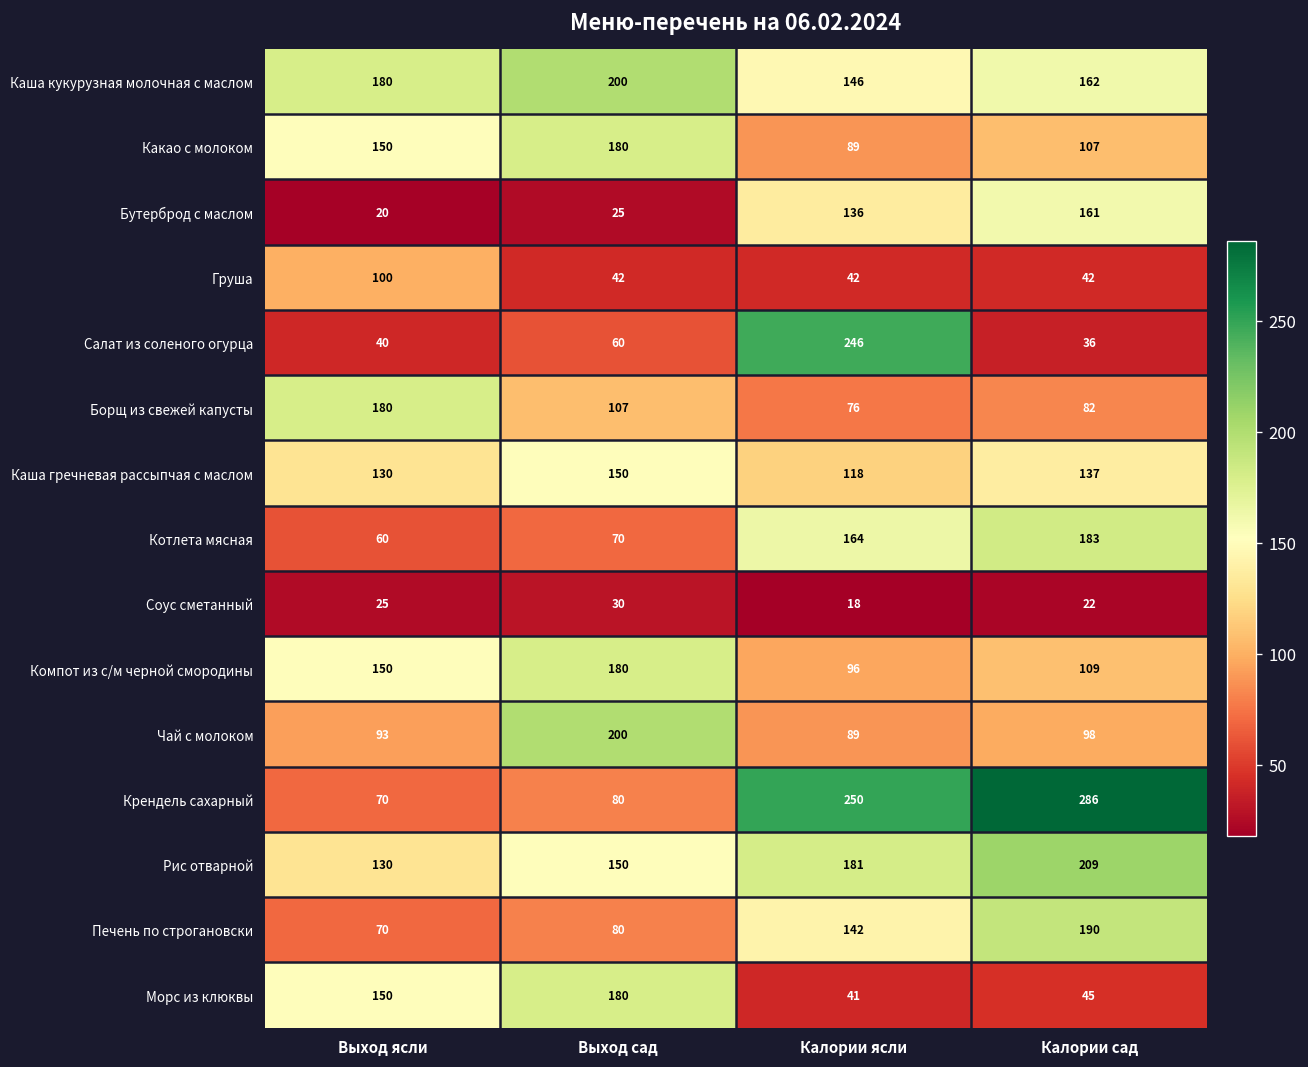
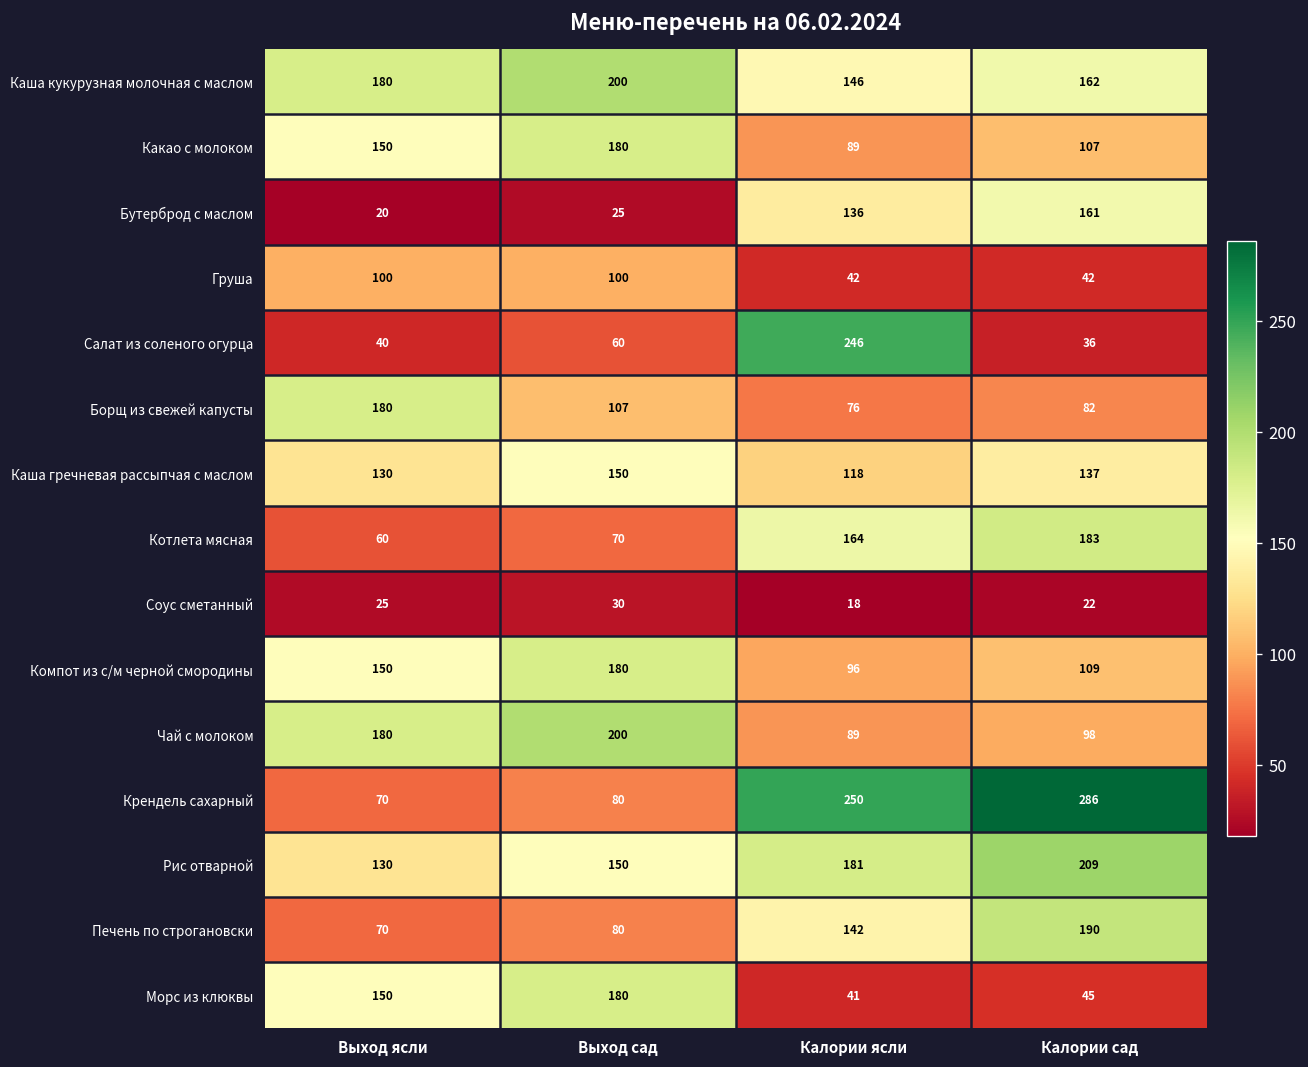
  {
    "Каша кукурузная молочная с маслом": {
      "Выход ясли": 180,
      "Выход сад": 200,
      "Калории ясли": 146,
      "Калории сад": 162
    },
    "Какао с молоком": {
      "Выход ясли": 150,
      "Выход сад": 180,
      "Калории ясли": 89,
      "Калории сад": 107
    },
    "Бутерброд с маслом": {
      "Выход ясли": 20,
      "Выход сад": 25,
      "Калории ясли": 136,
      "Калории сад": 161
    },
    "Груша": {
      "Выход ясли": 100,
-     "Выход сад": 42,
+     "Выход сад": 100,
      "Калории ясли": 42,
      "Калории сад": 42
    },
    "Салат из соленого огурца": {
      "Выход ясли": 40,
      "Выход сад": 60,
      "Калории ясли": 246,
      "Калории сад": 36
    },
    "Борщ из свежей капусты": {
      "Выход ясли": 180,
      "Выход сад": 107,
      "Калории ясли": 76,
      "Калории сад": 82
    },
    "Каша гречневая рассыпчая с маслом": {
      "Выход ясли": 130,
      "Выход сад": 150,
      "Калории ясли": 118,
      "Калории сад": 137
    },
    "Котлета мясная": {
      "Выход ясли": 60,
      "Выход сад": 70,
      "Калории ясли": 164,
      "Калории сад": 183
    },
    "Соус сметанный": {
      "Выход ясли": 25,
      "Выход сад": 30,
      "Калории ясли": 18,
      "Калории сад": 22
    },
    "Компот из с/м черной смородины": {
      "Выход ясли": 150,
      "Выход сад": 180,
      "Калории ясли": 96,
      "Калории сад": 109
    },
    "Чай с молоком": {
-     "Выход ясли": 93,
+     "Выход ясли": 180,
      "Выход сад": 200,
      "Калории ясли": 89,
      "Калории сад": 98
    },
    "Крендель сахарный": {
      "Выход ясли": 70,
      "Выход сад": 80,
      "Калории ясли": 250,
      "Калории сад": 286
    },
    "Рис отварной": {
      "Выход ясли": 130,
      "Выход сад": 150,
      "Калории ясли": 181,
      "Калории сад": 209
    },
    "Печень по строгановски": {
      "Выход ясли": 70,
      "Выход сад": 80,
      "Калории ясли": 142,
      "Калории сад": 190
    },
    "Морс из клюквы": {
      "Выход ясли": 150,
      "Выход сад": 180,
      "Калории ясли": 41,
      "Калории сад": 45
    }
  }
